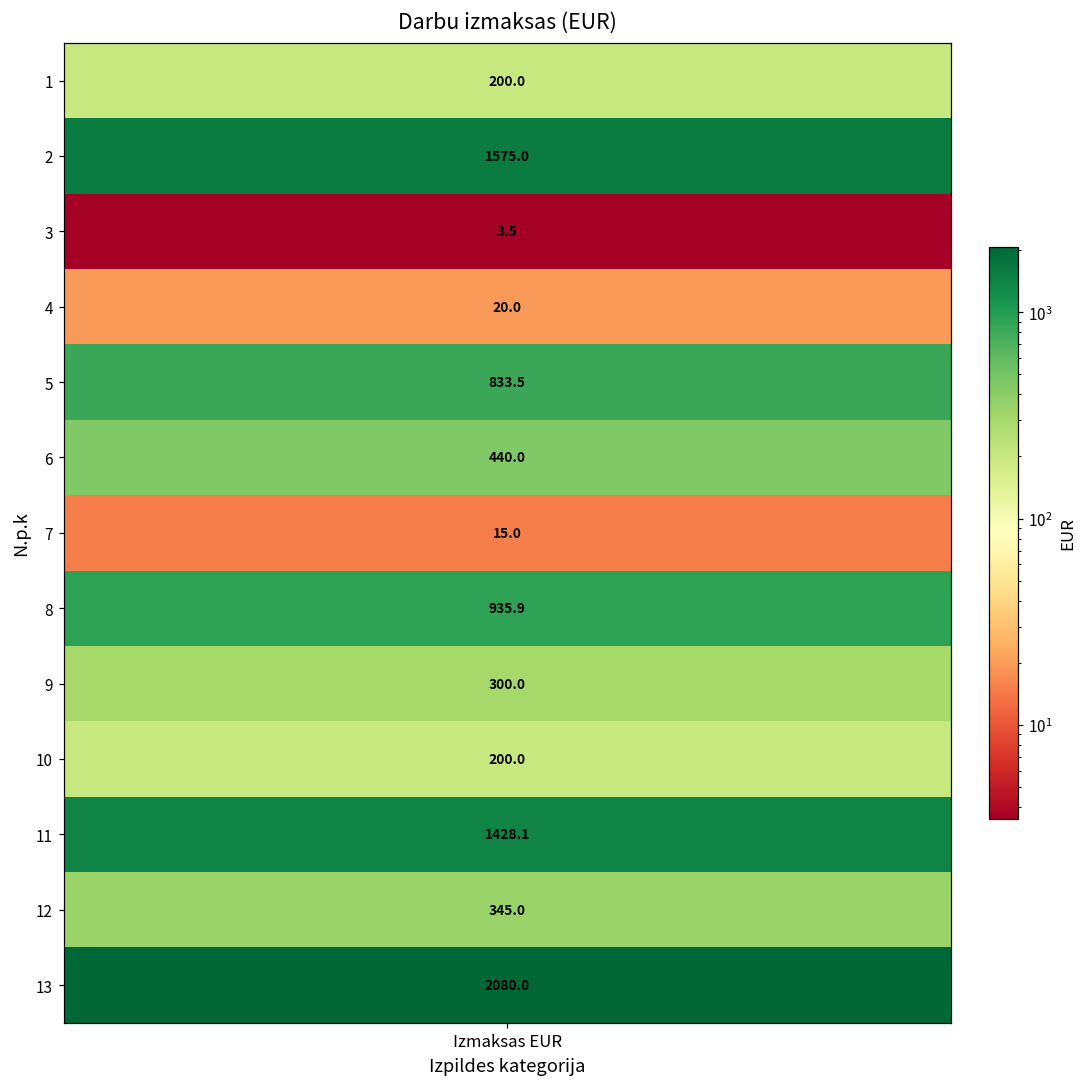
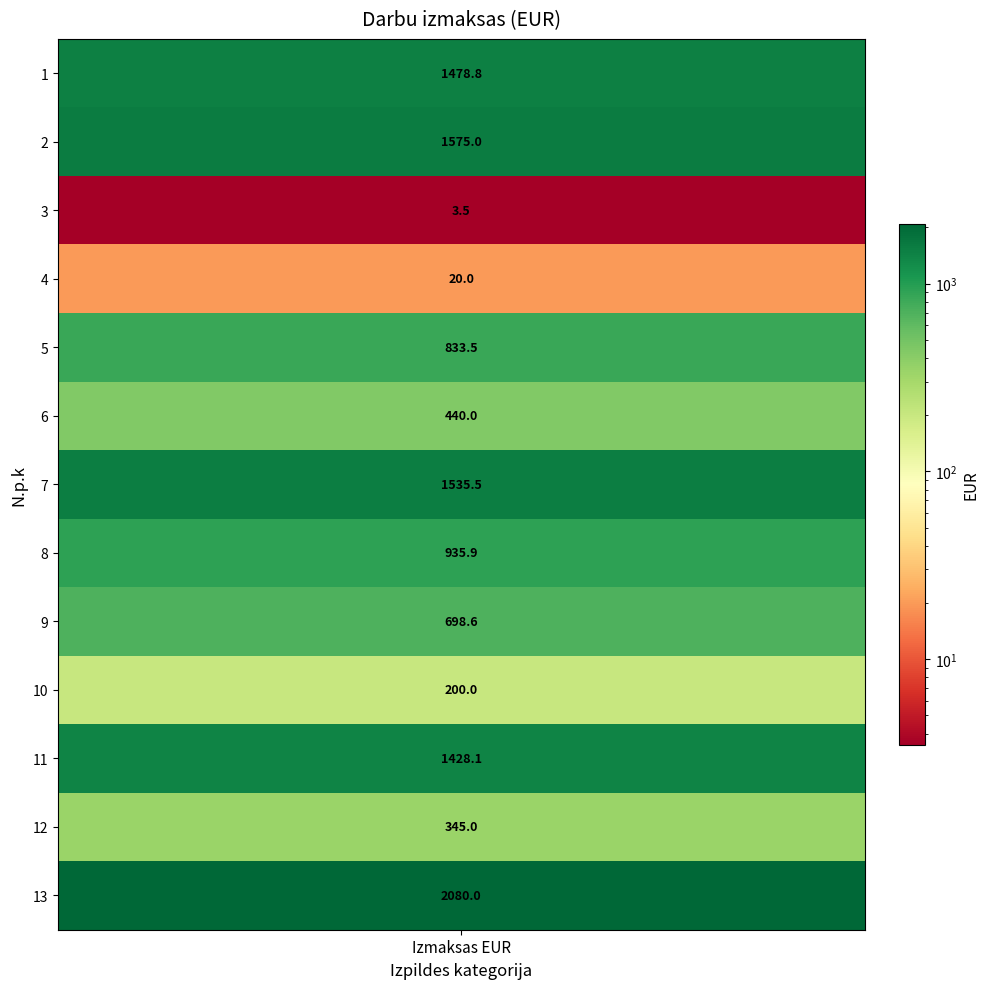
  {
    "1": {
-     "Izmaksas EUR": 200.0
+     "Izmaksas EUR": 1478.8
    },
    "2": {
      "Izmaksas EUR": 1575.0
    },
    "3": {
      "Izmaksas EUR": 3.5
    },
    "4": {
      "Izmaksas EUR": 20.0
    },
    "5": {
      "Izmaksas EUR": 833.5
    },
    "6": {
      "Izmaksas EUR": 440.0
    },
    "7": {
-     "Izmaksas EUR": 15.0
+     "Izmaksas EUR": 1535.5
    },
    "8": {
      "Izmaksas EUR": 935.9
    },
    "9": {
-     "Izmaksas EUR": 300.0
+     "Izmaksas EUR": 698.6
    },
    "10": {
      "Izmaksas EUR": 200.0
    },
    "11": {
      "Izmaksas EUR": 1428.1
    },
    "12": {
      "Izmaksas EUR": 345.0
    },
    "13": {
      "Izmaksas EUR": 2080.0
    }
  }
